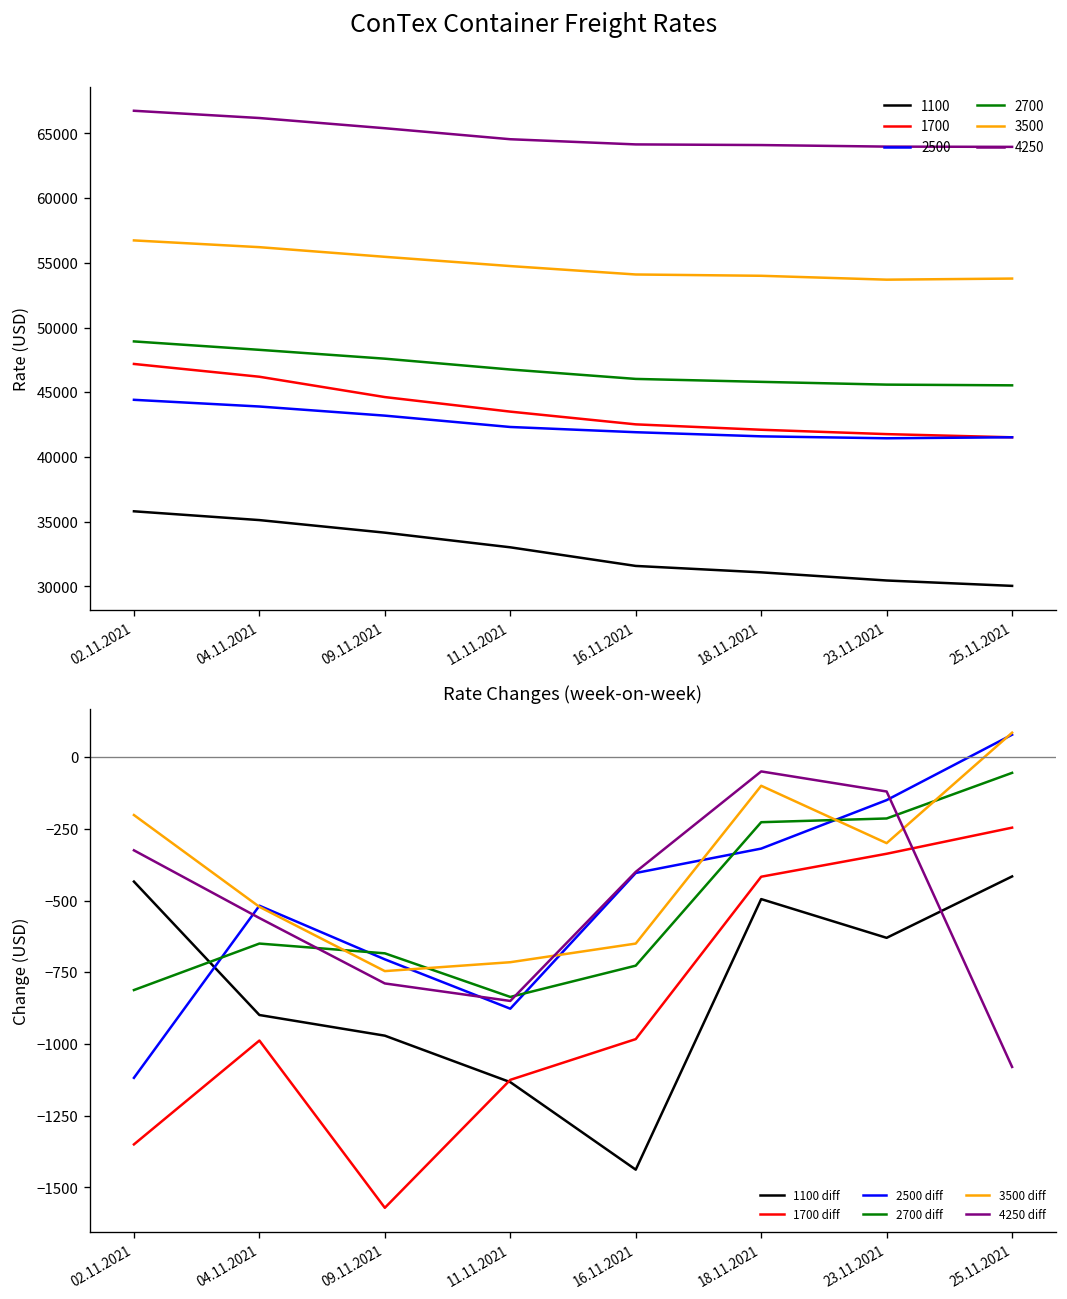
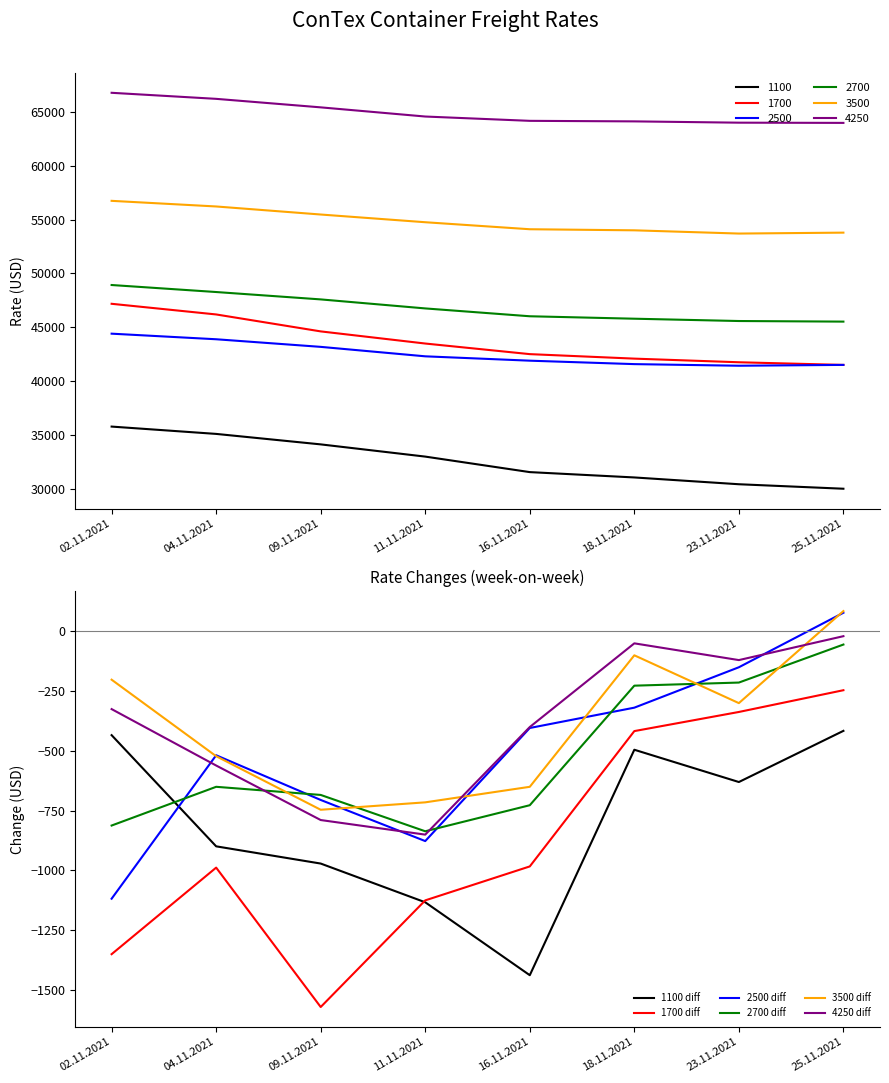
  {
    "Rate Changes (week-on-week)": {
      "1100 diff": {
        "02.11.2021": -430,
        "04.11.2021": -900,
        "09.11.2021": -970,
        "16.11.2021": -1440,
        "18.11.2021": -500,
        "23.11.2021": -630,
        "25.11.2021": -420
      },
      "1700 diff": {
        "02.11.2021": -1350,
        "04.11.2021": -990,
        "09.11.2021": -1570,
        "16.11.2021": -980,
        "18.11.2021": -420,
        "23.11.2021": -340,
        "25.11.2021": -250
      },
      "2500 diff": {
        "02.11.2021": -1120,
        "09.11.2021": -710,
        "11.11.2021": -880,
        "18.11.2021": -320,
        "23.11.2021": -150
      },
      "2700 diff": {
        "02.11.2021": -810,
        "04.11.2021": -650,
        "09.11.2021": -680,
        "11.11.2021": -840,
        "16.11.2021": -730,
        "18.11.2021": -230,
        "23.11.2021": -210,
        "25.11.2021": -60
      },
      "3500 diff": {
        "02.11.2021": -200,
        "09.11.2021": -750,
        "11.11.2021": -720,
        "16.11.2021": -650,
        "18.11.2021": -100,
        "23.11.2021": -300
      },
      "4250 diff": {
        "02.11.2021": -330,
        "04.11.2021": -560,
        "09.11.2021": -790,
        "11.11.2021": -850,
        "18.11.2021": -50,
        "23.11.2021": -120,
-       "25.11.2021": -1080
+       "25.11.2021": -20
      }
    }
  }
